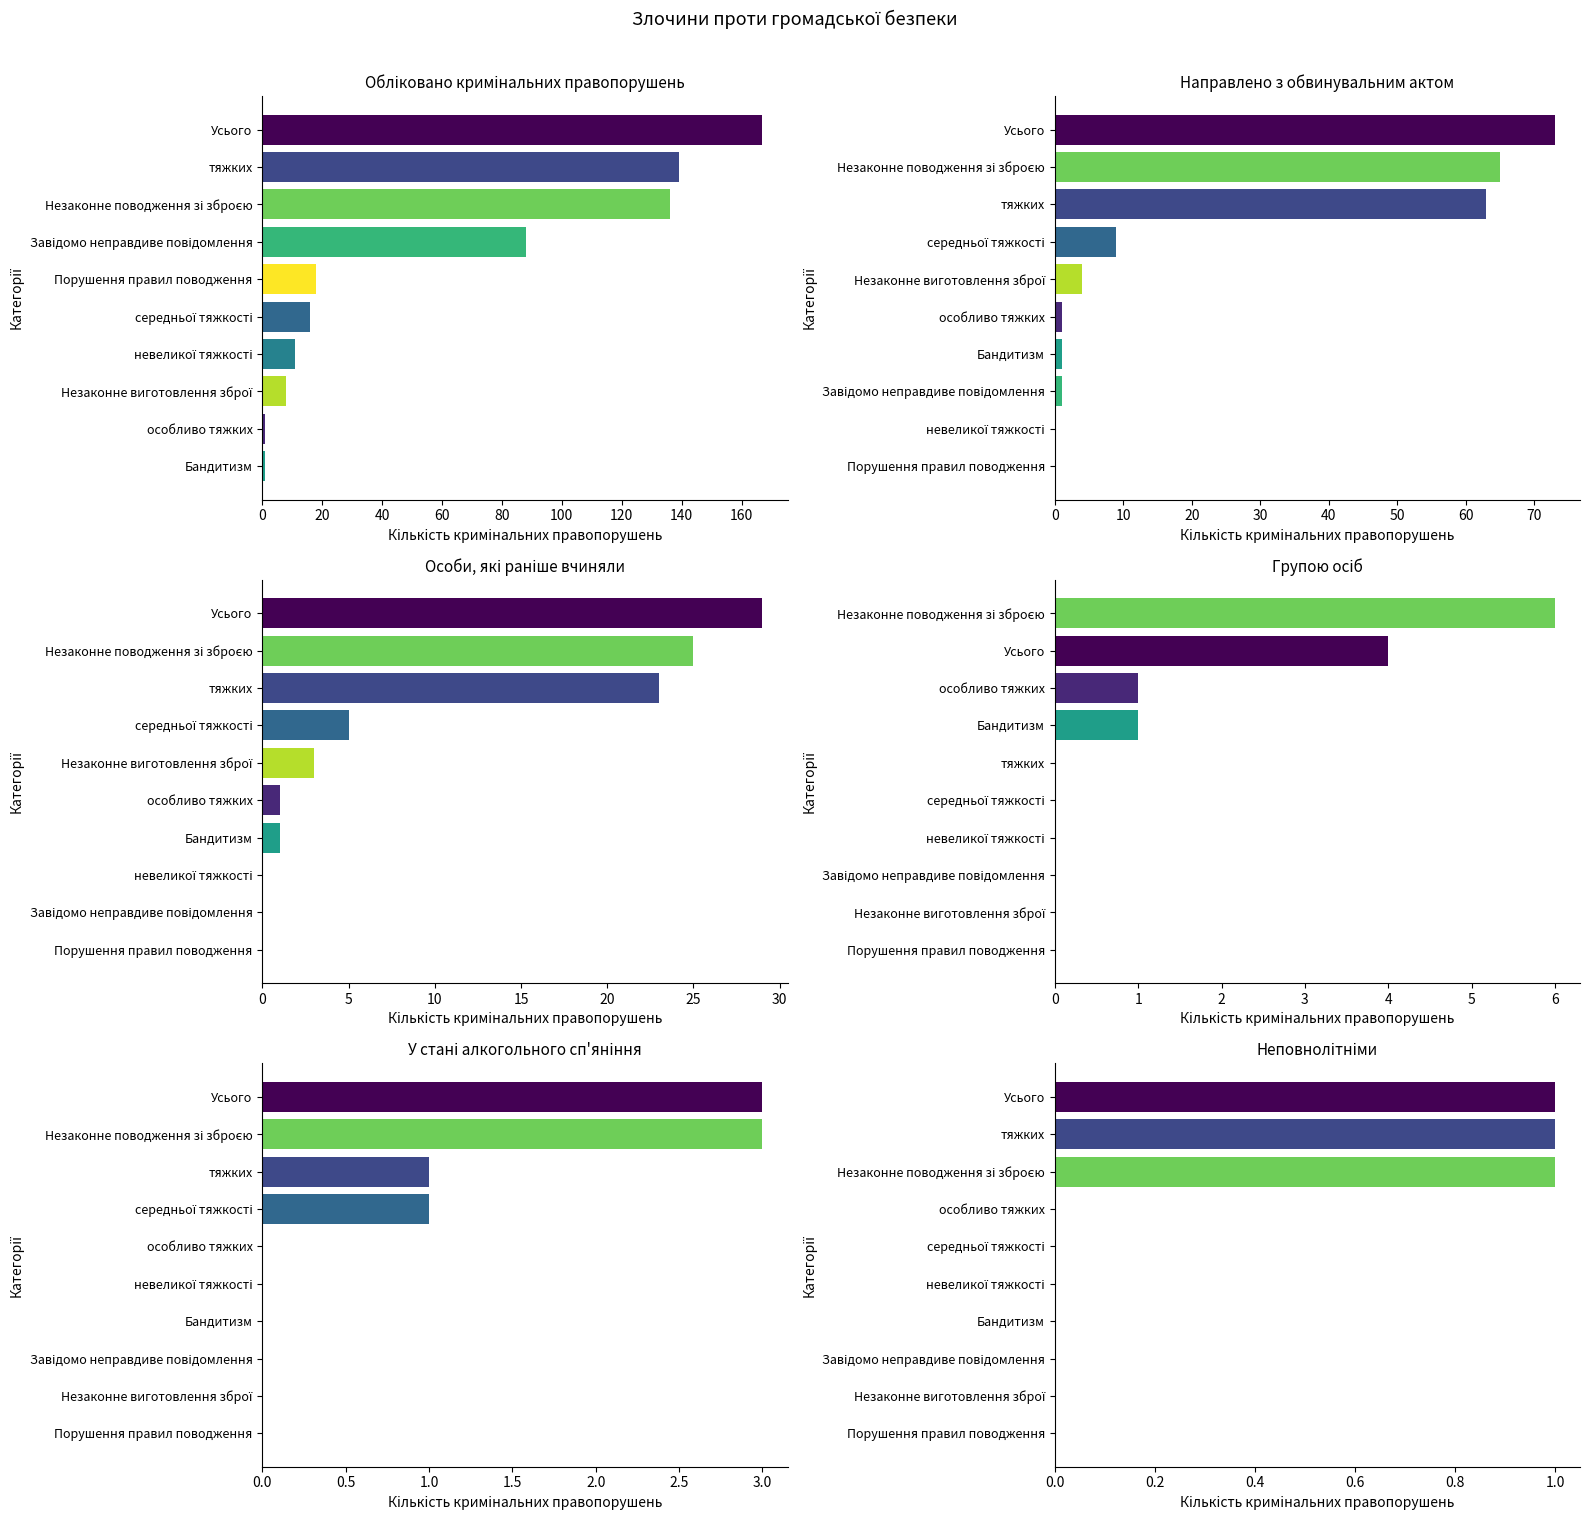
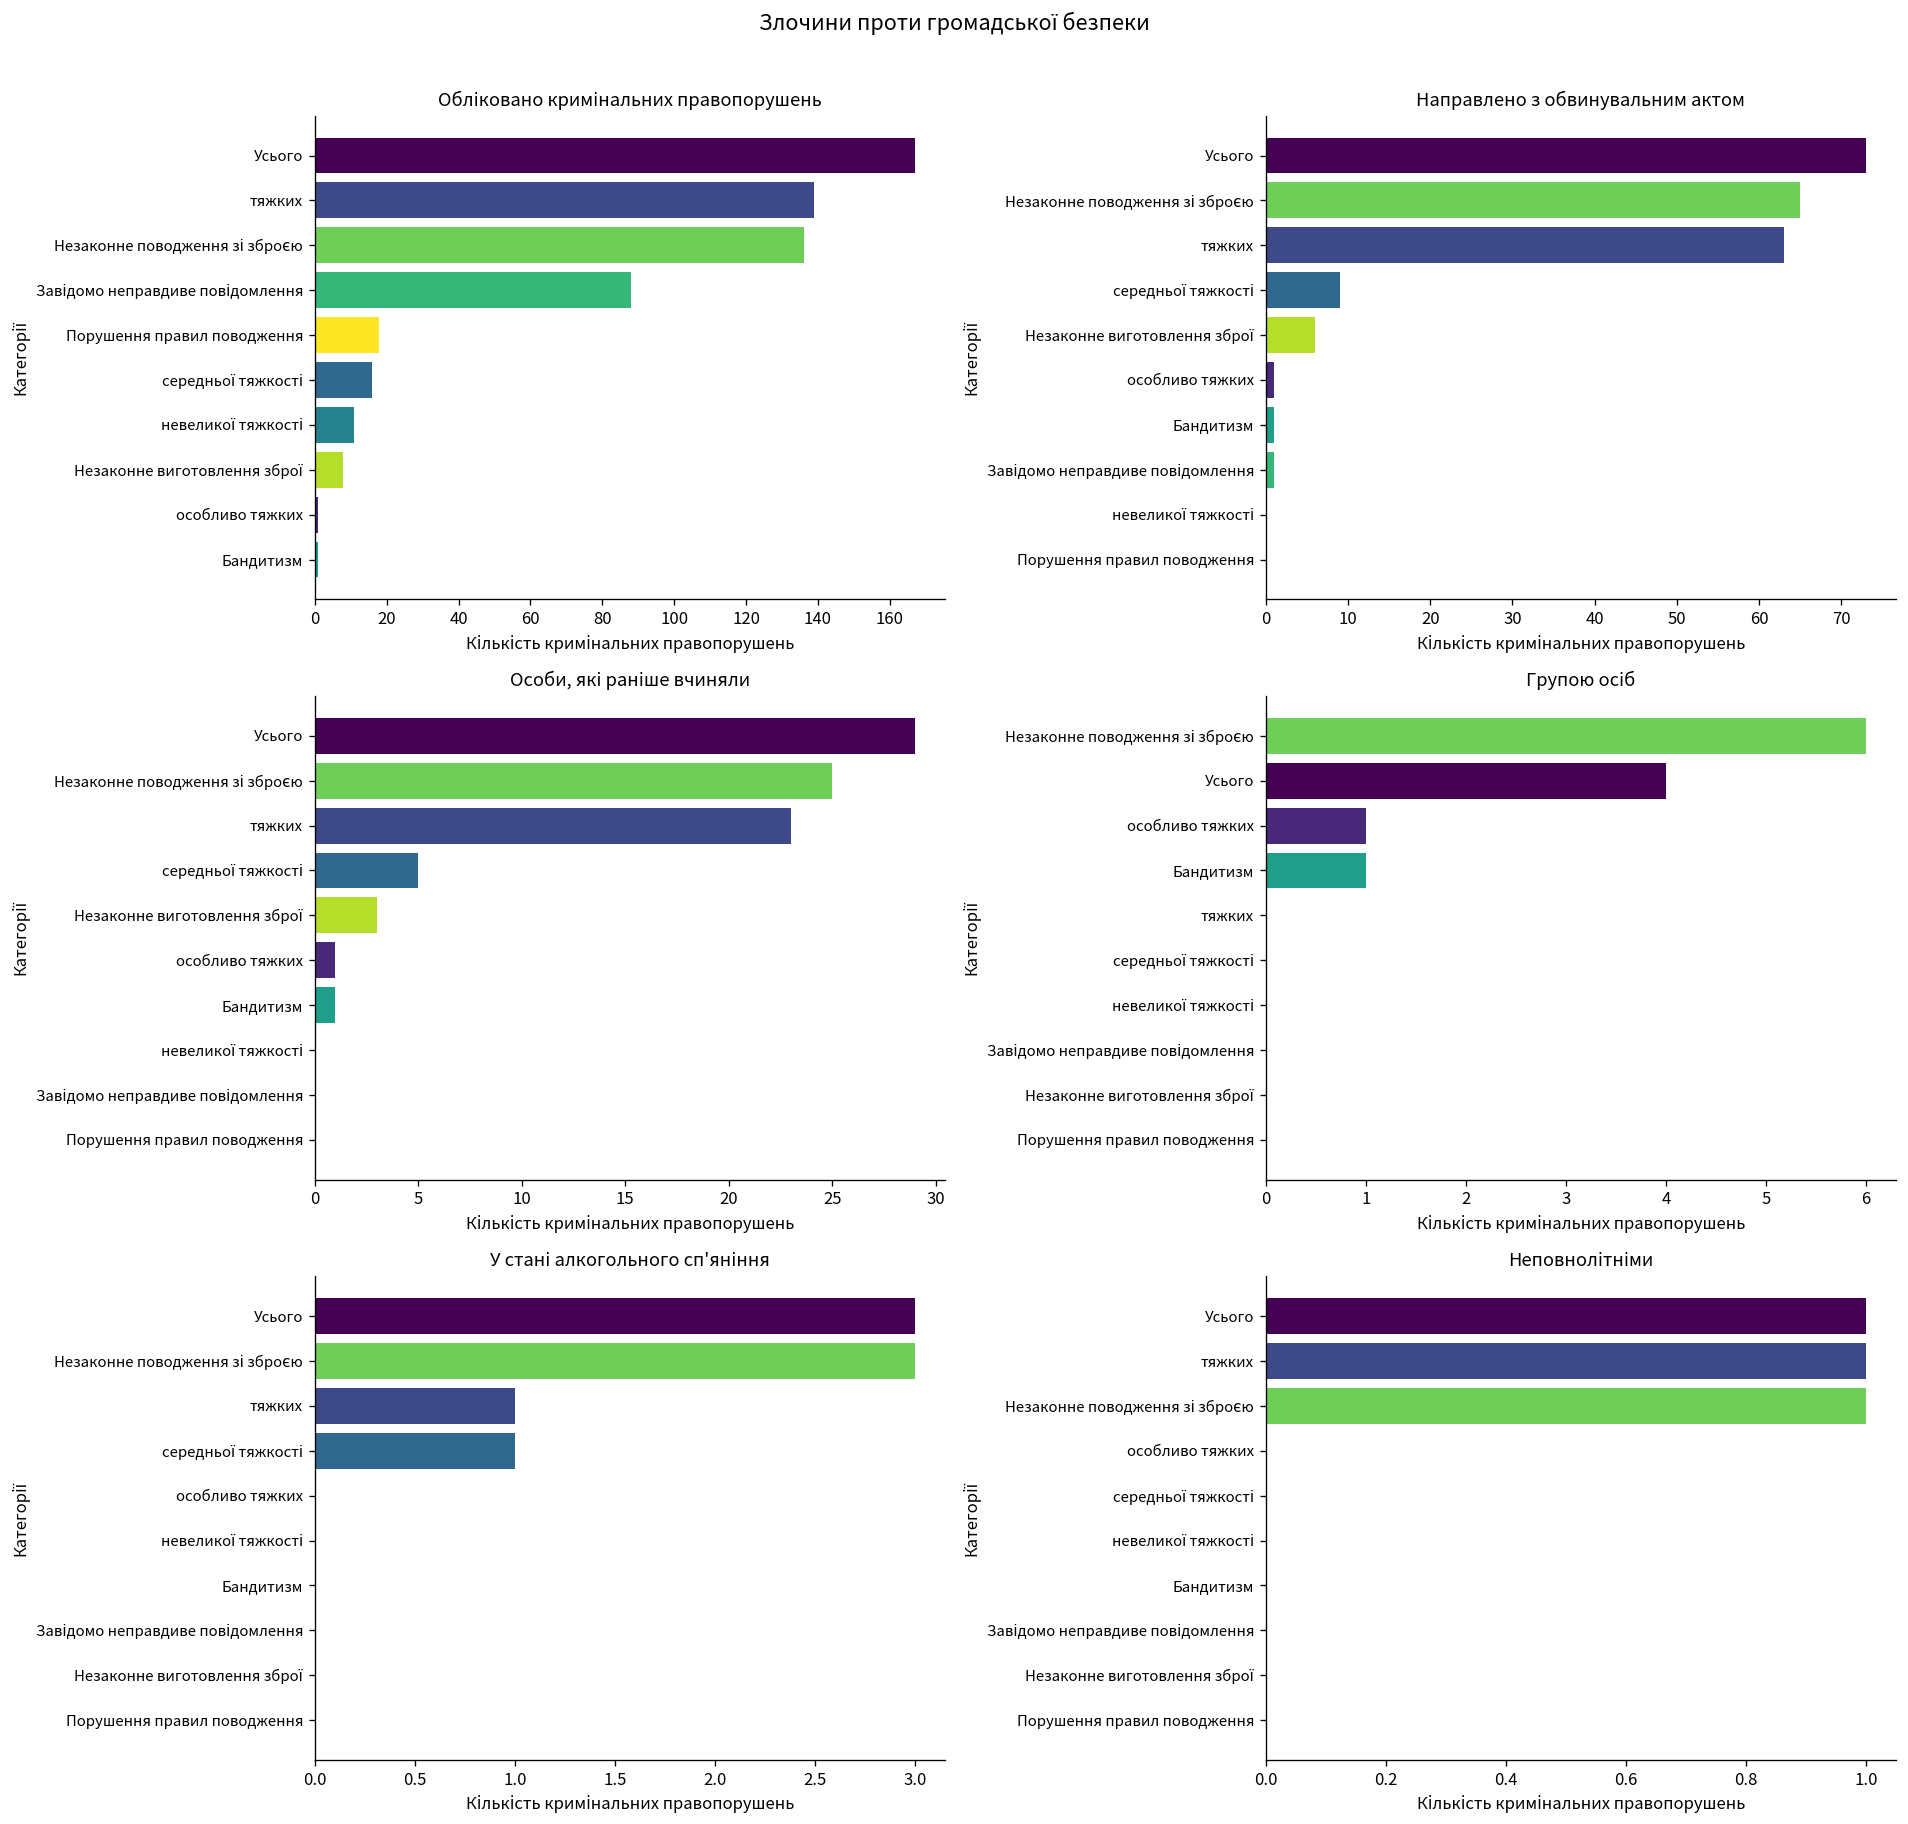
  {
    "Обліковано кримінальних правопорушень": {
      "Усього": 167,
      "тяжких": 139,
      "Незаконне поводження зі зброєю": 136,
      "Завідомо неправдиве повідомлення": 88,
      "Порушення правил поводження": 18,
      "середньої тяжкості": 16,
      "невеликої тяжкості": 11,
      "Незаконне виготовлення зброї": 8,
      "особливо тяжких": 1,
      "Бандитизм": 1
    },
    "Направлено з обвинувальним актом": {
      "Усього": 73,
      "Незаконне поводження зі зброєю": 65,
      "тяжких": 63,
      "середньої тяжкості": 9,
-     "Незаконне виготовлення зброї": 4,
+     "Незаконне виготовлення зброї": 6,
      "особливо тяжких": 1,
      "Бандитизм": 1,
      "Завідомо неправдиве повідомлення": 1,
      "невеликої тяжкості": 0,
      "Порушення правил поводження": 0
    },
    "Особи, які раніше вчиняли": {
      "Усього": 29.0,
      "Незаконне поводження зі зброєю": 25.0,
      "тяжких": 23.0,
      "середньої тяжкості": 5.0,
      "Незаконне виготовлення зброї": 3.0,
      "особливо тяжких": 1.0,
      "Бандитизм": 1.0,
      "невеликої тяжкості": 0.0,
      "Завідомо неправдиве повідомлення": 0.0,
      "Порушення правил поводження": 0.0
    },
    "Групою осіб": {
      "Незаконне поводження зі зброєю": 6.0,
      "Усього": 4.0,
      "особливо тяжких": 1.0,
      "Бандитизм": 1.0,
      "тяжких": 0.0,
      "середньої тяжкості": 0.0,
      "невеликої тяжкості": 0.0,
      "Завідомо неправдиве повідомлення": 0.0,
      "Незаконне виготовлення зброї": 0.0,
      "Порушення правил поводження": 0.0
    },
    "У стані алкогольного сп'яніння": {
      "Усього": 3.00,
      "Незаконне поводження зі зброєю": 3.00,
      "тяжких": 1.00,
      "середньої тяжкості": 1.00,
      "особливо тяжких": 0.00,
      "невеликої тяжкості": 0.00,
      "Бандитизм": 0.00,
      "Завідомо неправдиве повідомлення": 0.00,
      "Незаконне виготовлення зброї": 0.00,
      "Порушення правил поводження": 0.00
    },
    "Неповнолітніми": {
      "Усього": 1.00,
      "тяжких": 1.00,
      "Незаконне поводження зі зброєю": 1.00,
      "особливо тяжких": 0.00,
      "середньої тяжкості": 0.00,
      "невеликої тяжкості": 0.00,
      "Бандитизм": 0.00,
      "Завідомо неправдиве повідомлення": 0.00,
      "Незаконне виготовлення зброї": 0.00,
      "Порушення правил поводження": 0.00
    }
  }
